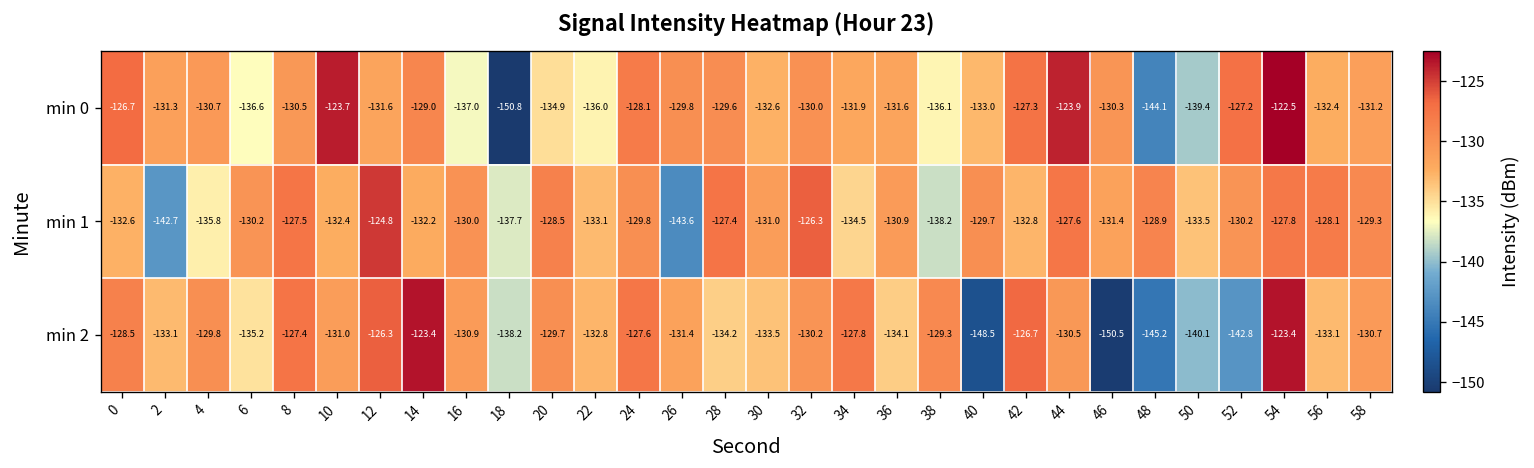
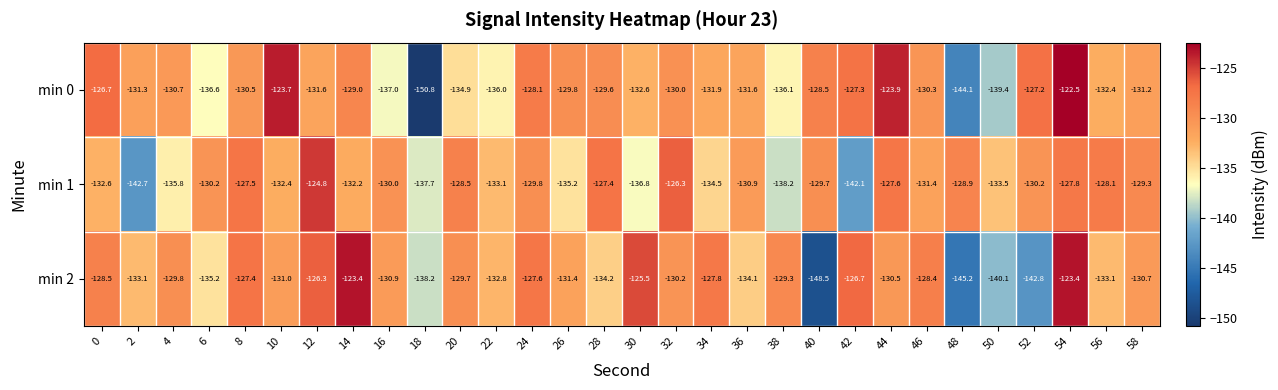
  {
    "min 0": {
      "0": -126.7,
      "2": -131.3,
      "4": -130.7,
      "6": -136.6,
      "8": -130.5,
      "10": -123.7,
      "12": -131.6,
      "14": -129.0,
      "16": -137.0,
      "18": -150.8,
      "20": -134.9,
      "22": -136.0,
      "24": -128.1,
      "26": -129.8,
      "28": -129.6,
      "30": -132.6,
      "32": -130.0,
      "34": -131.9,
      "36": -131.6,
      "38": -136.1,
-     "40": -133.0,
+     "40": -128.5,
      "42": -127.3,
      "44": -123.9,
      "46": -130.3,
      "48": -144.1,
      "50": -139.4,
      "52": -127.2,
      "54": -122.5,
      "56": -132.4,
      "58": -131.2
    },
    "min 1": {
      "0": -132.6,
      "2": -142.7,
      "4": -135.8,
      "6": -130.2,
      "8": -127.5,
      "10": -132.4,
      "12": -124.8,
      "14": -132.2,
      "16": -130.0,
      "18": -137.7,
      "20": -128.5,
      "22": -133.1,
      "24": -129.8,
-     "26": -143.6,
+     "26": -135.2,
      "28": -127.4,
-     "30": -131.0,
+     "30": -136.8,
      "32": -126.3,
      "34": -134.5,
      "36": -130.9,
      "38": -138.2,
      "40": -129.7,
-     "42": -132.8,
+     "42": -142.1,
      "44": -127.6,
      "46": -131.4,
      "48": -128.9,
      "50": -133.5,
      "52": -130.2,
      "54": -127.8,
      "56": -128.1,
      "58": -129.3
    },
    "min 2": {
      "0": -128.5,
      "2": -133.1,
      "4": -129.8,
      "6": -135.2,
      "8": -127.4,
      "10": -131.0,
      "12": -126.3,
      "14": -123.4,
      "16": -130.9,
      "18": -138.2,
      "20": -129.7,
      "22": -132.8,
      "24": -127.6,
      "26": -131.4,
      "28": -134.2,
-     "30": -133.5,
+     "30": -125.5,
      "32": -130.2,
      "34": -127.8,
      "36": -134.1,
      "38": -129.3,
      "40": -148.5,
      "42": -126.7,
      "44": -130.5,
-     "46": -150.5,
+     "46": -128.4,
      "48": -145.2,
      "50": -140.1,
      "52": -142.8,
      "54": -123.4,
      "56": -133.1,
      "58": -130.7
    }
  }
